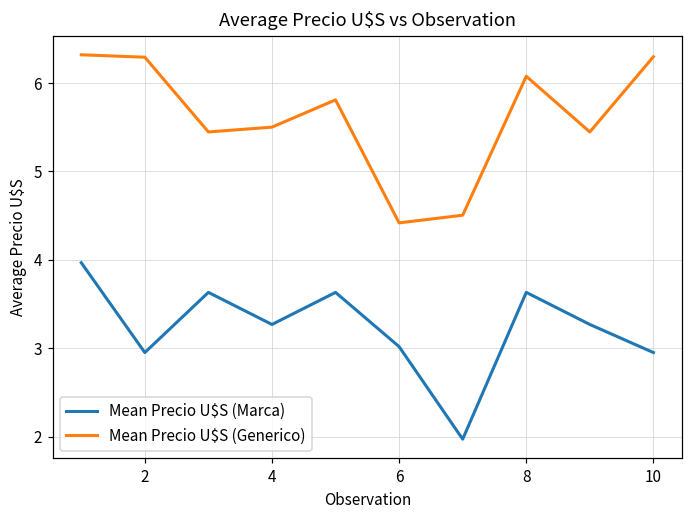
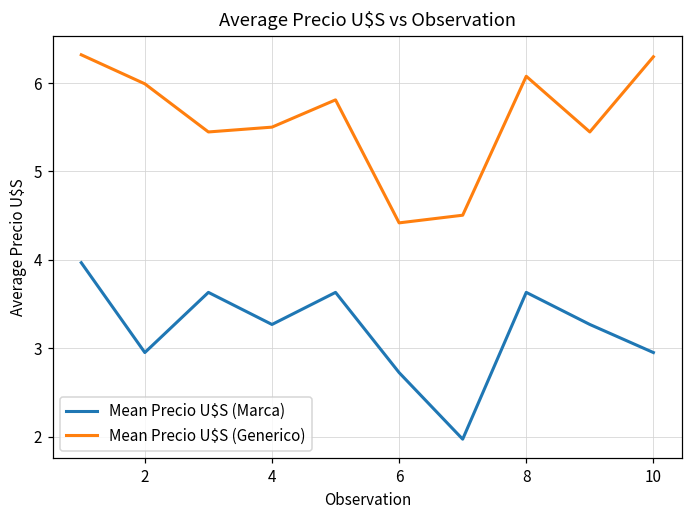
  {
    "Mean Precio U$S (Marca)": {
      "2": 3.0,
      "4": 3.3,
-     "6": 3.0,
+     "6": 2.7,
      "8": 3.6,
      "10": 3.0
    },
    "Mean Precio U$S (Generico)": {
-     "2": 6.3,
+     "2": 6.0,
      "4": 5.5,
      "6": 4.4,
      "8": 6.1,
      "10": 6.3
    }
  }
